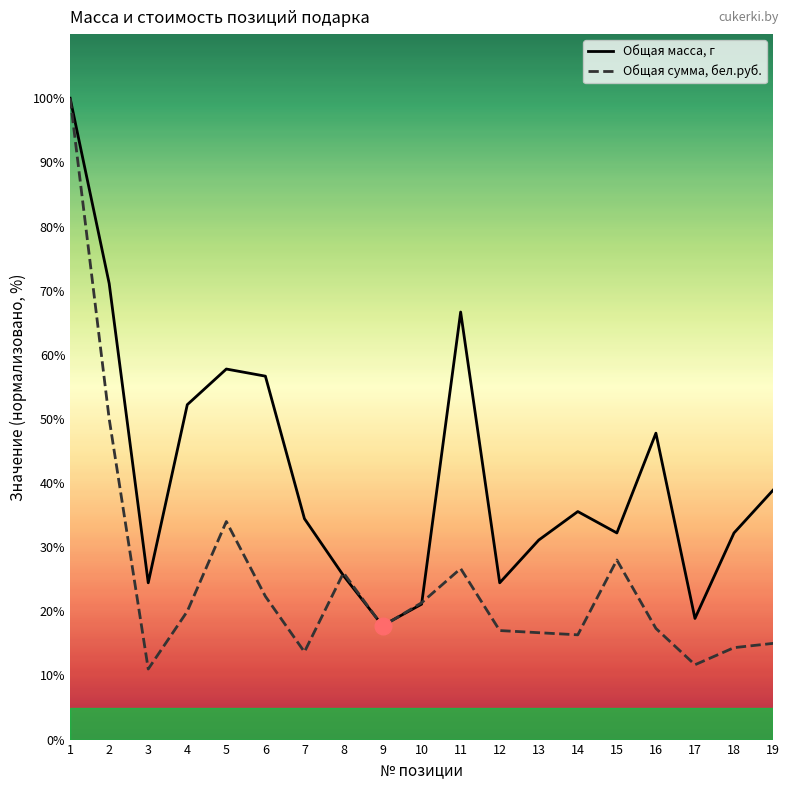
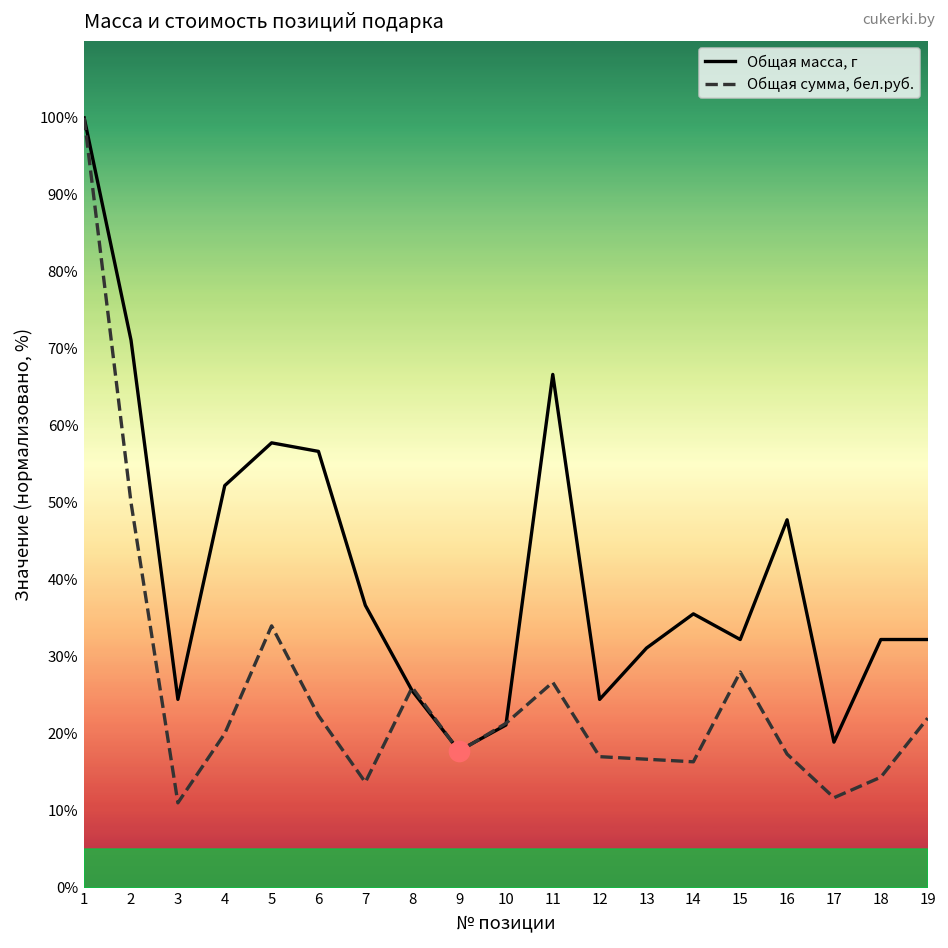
  {
    "Общая масса, г": {
      "2": "71%",
      "3": "24%",
      "4": "52%",
      "5": "58%",
      "6": "57%",
-     "7": "34%",
+     "7": "37%",
      "8": "26%",
      "11": "67%",
      "12": "24%",
      "13": "31%",
      "14": "36%",
      "15": "32%",
      "16": "48%",
      "17": "19%",
      "18": "32%",
-     "19": "39%"
+     "19": "32%"
    },
    "Общая сумма, бел.руб.": {
      "2": "50%",
      "3": "11%",
      "4": "20%",
      "5": "34%",
      "6": "22%",
      "7": "14%",
      "8": "26%",
      "11": "27%",
      "12": "17%",
      "13": "17%",
      "14": "16%",
      "15": "28%",
      "16": "17%",
      "17": "12%",
      "18": "14%",
-     "19": "15%"
+     "19": "22%"
    }
  }
